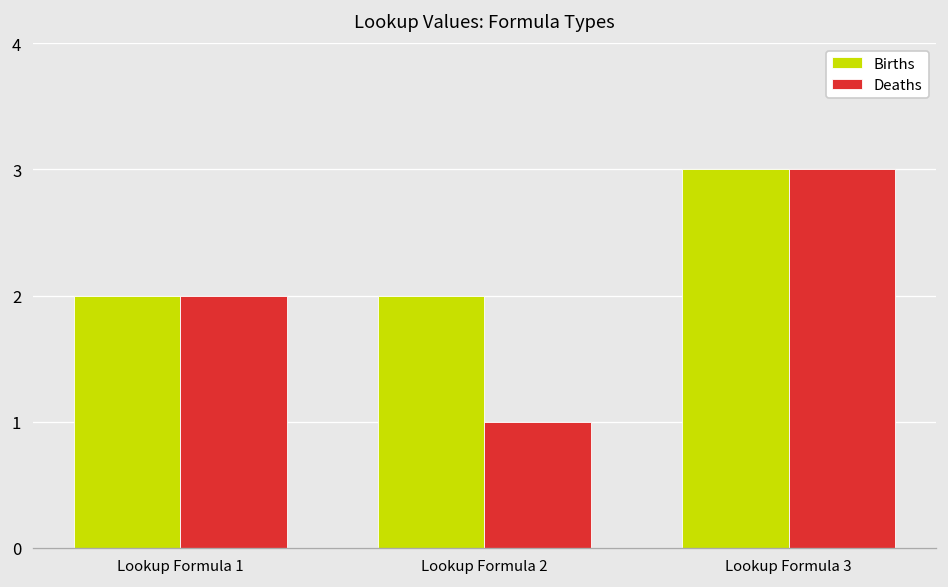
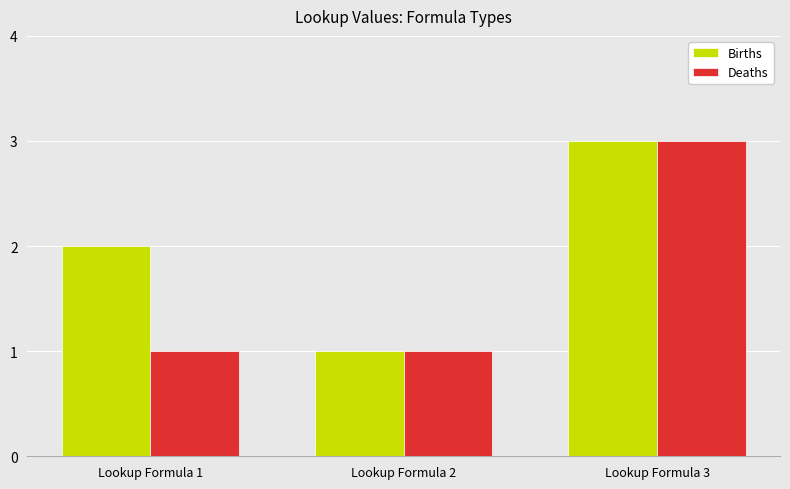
  {
    "Births": {
      "Lookup Formula 1": 2,
-     "Lookup Formula 2": 2,
+     "Lookup Formula 2": 1,
      "Lookup Formula 3": 3
    },
    "Deaths": {
-     "Lookup Formula 1": 2,
+     "Lookup Formula 1": 1,
      "Lookup Formula 2": 1,
      "Lookup Formula 3": 3
    }
  }
